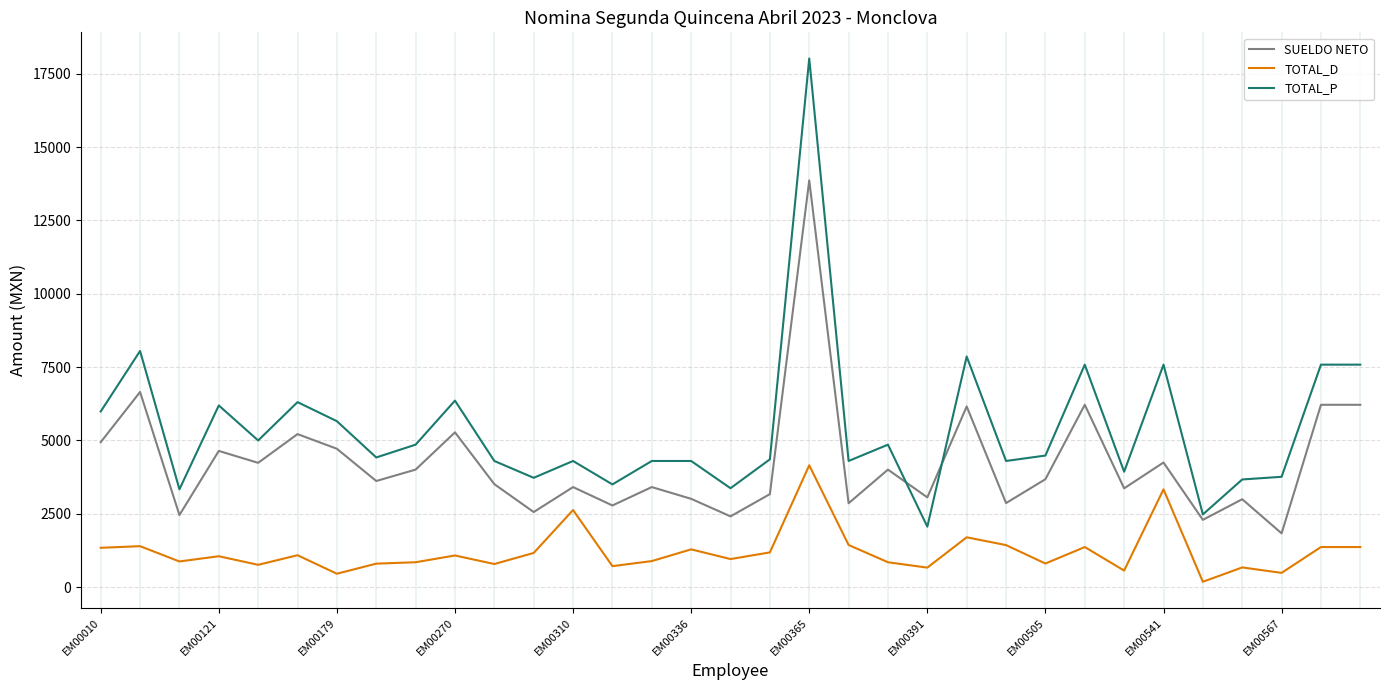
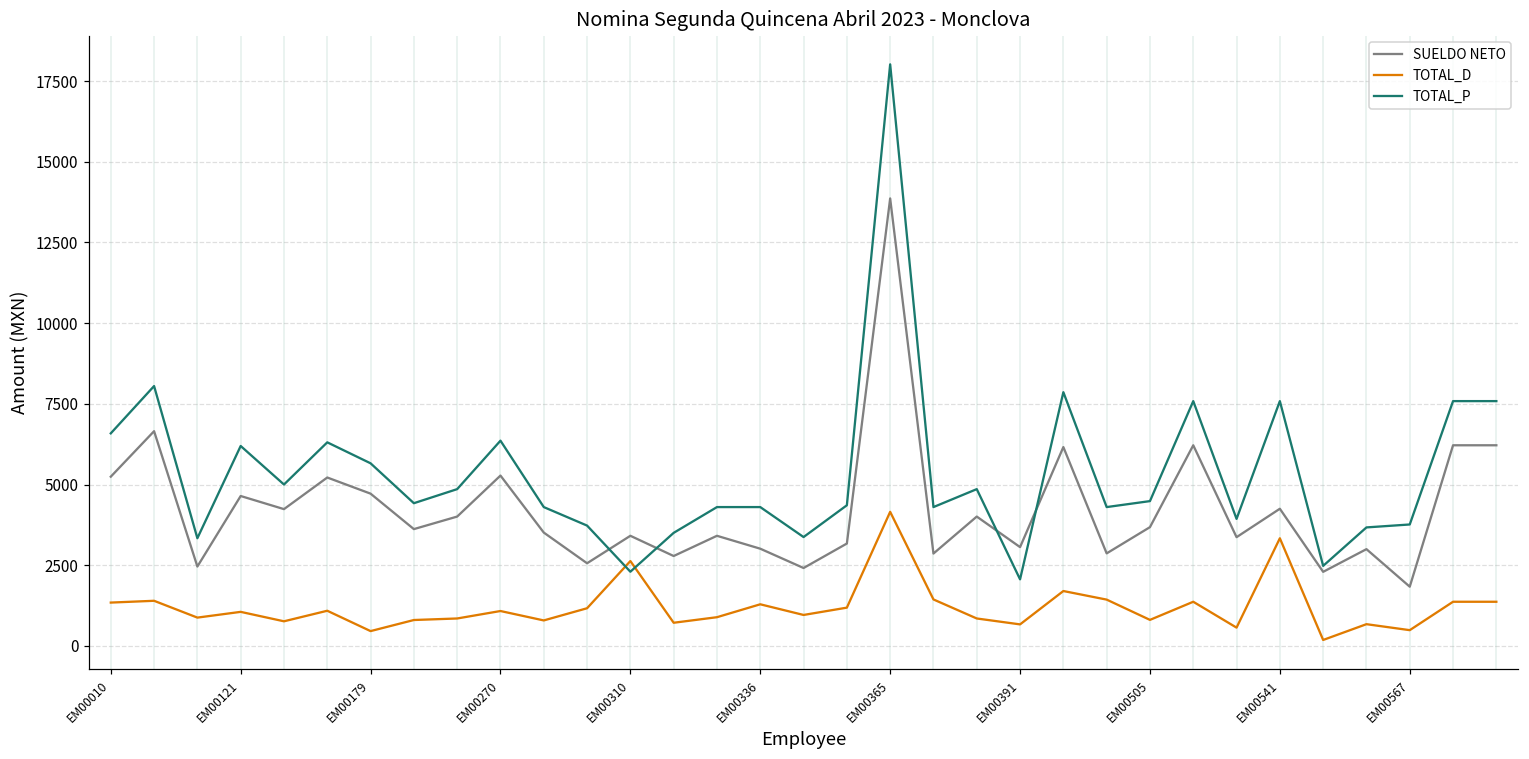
  {
    "SUELDO NETO": {
-     "EM00010": 4900,
+     "EM00010": 5200,
      "EM00121": 4600,
      "EM00179": 4700,
      "EM00270": 5300,
      "EM00310": 3400,
      "EM00336": 3000,
      "EM00365": 13900,
      "EM00391": 3100,
      "EM00505": 3700,
      "EM00541": 4200,
      "EM00567": 1800
    },
    "TOTAL_D": {
      "EM00010": 1300,
      "EM00121": 1100,
      "EM00179": 500,
      "EM00270": 1100,
      "EM00310": 2600,
      "EM00336": 1300,
      "EM00365": 4200,
      "EM00391": 700,
      "EM00505": 800,
      "EM00541": 3300,
      "EM00567": 500
    },
    "TOTAL_P": {
-     "EM00010": 6000,
+     "EM00010": 6600,
      "EM00121": 6200,
      "EM00179": 5700,
      "EM00270": 6400,
-     "EM00310": 4300,
+     "EM00310": 2300,
      "EM00336": 4300,
      "EM00365": 18000,
      "EM00391": 2100,
      "EM00505": 4500,
      "EM00541": 7600,
      "EM00567": 3800
    }
  }
